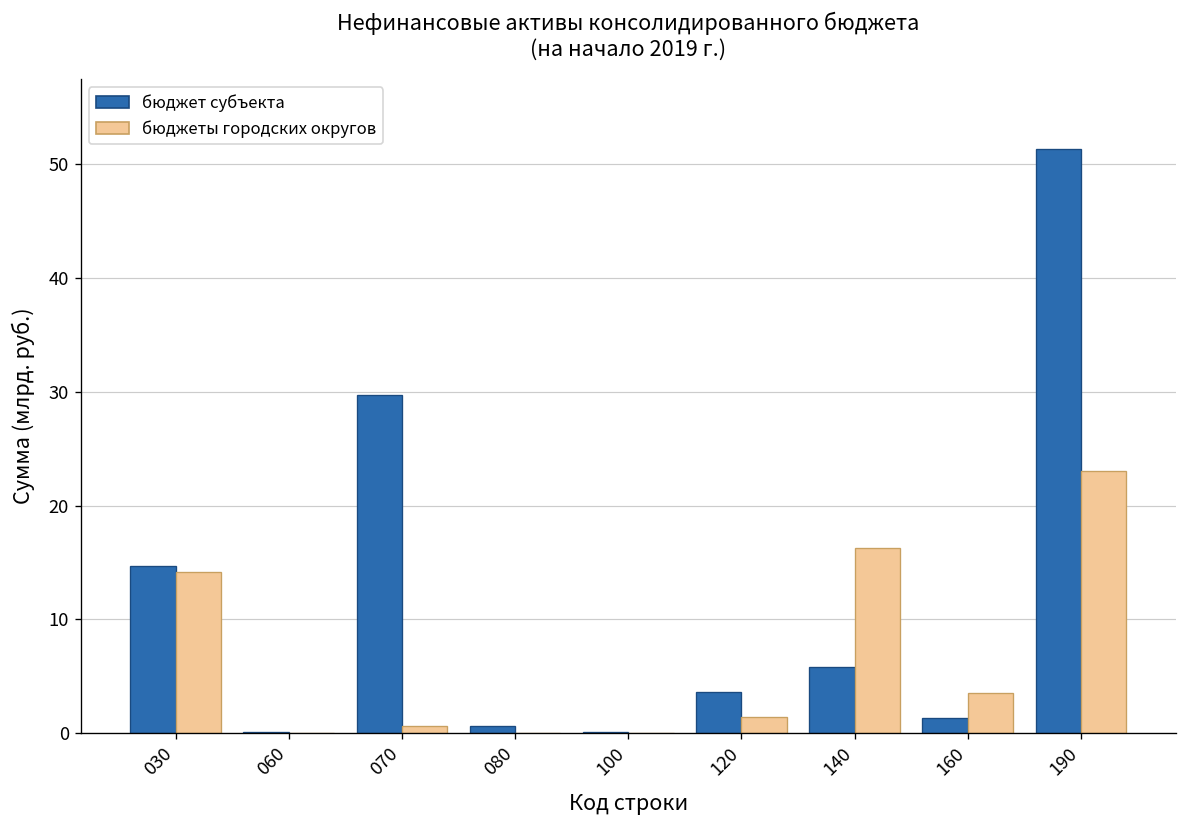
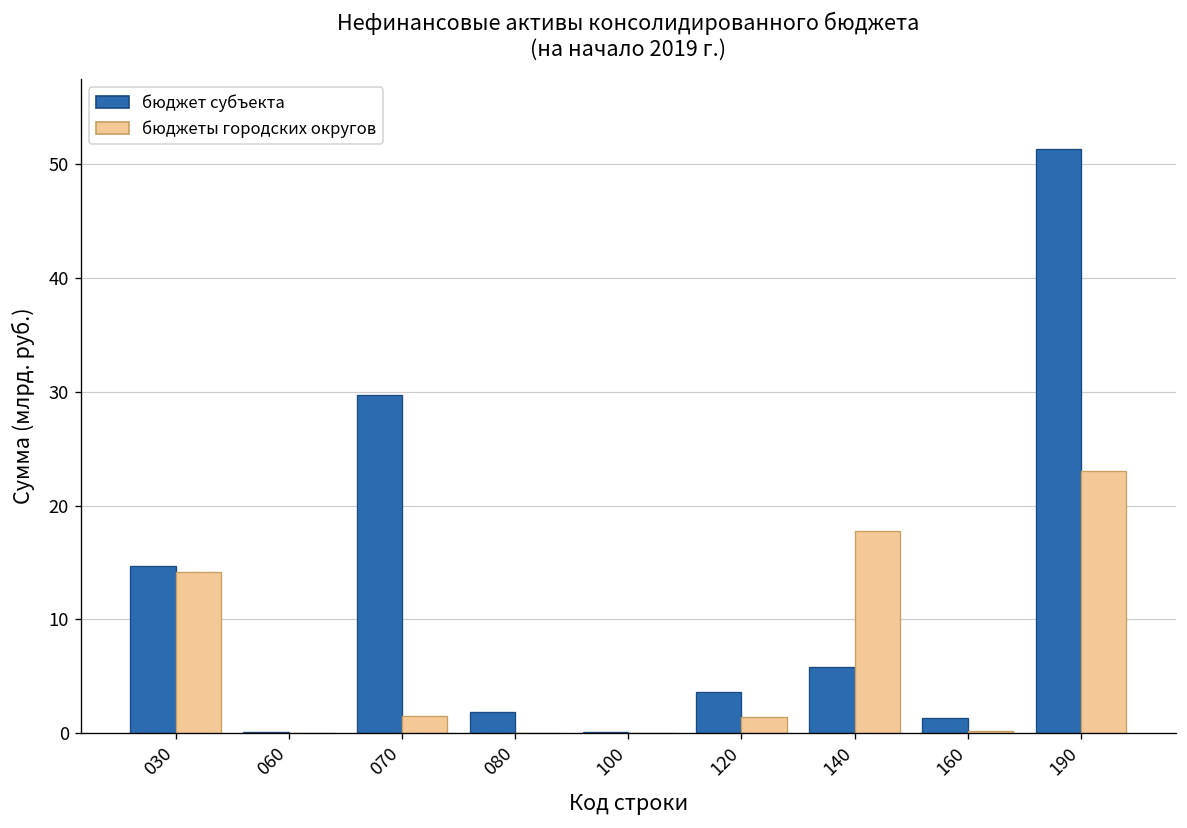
  {
    "бюджет субъекта": {
      "030": 15,
      "070": 30,
-     "080": 1,
+     "080": 2,
      "120": 4,
      "140": 6,
      "160": 1,
      "190": 51
    },
    "бюджеты городских округов": {
      "030": 14,
-     "070": 1,
+     "070": 2,
      "120": 1,
-     "140": 16,
-     "160": 4,
+     "140": 18,
+     "160": 0,
      "190": 23
    }
  }
